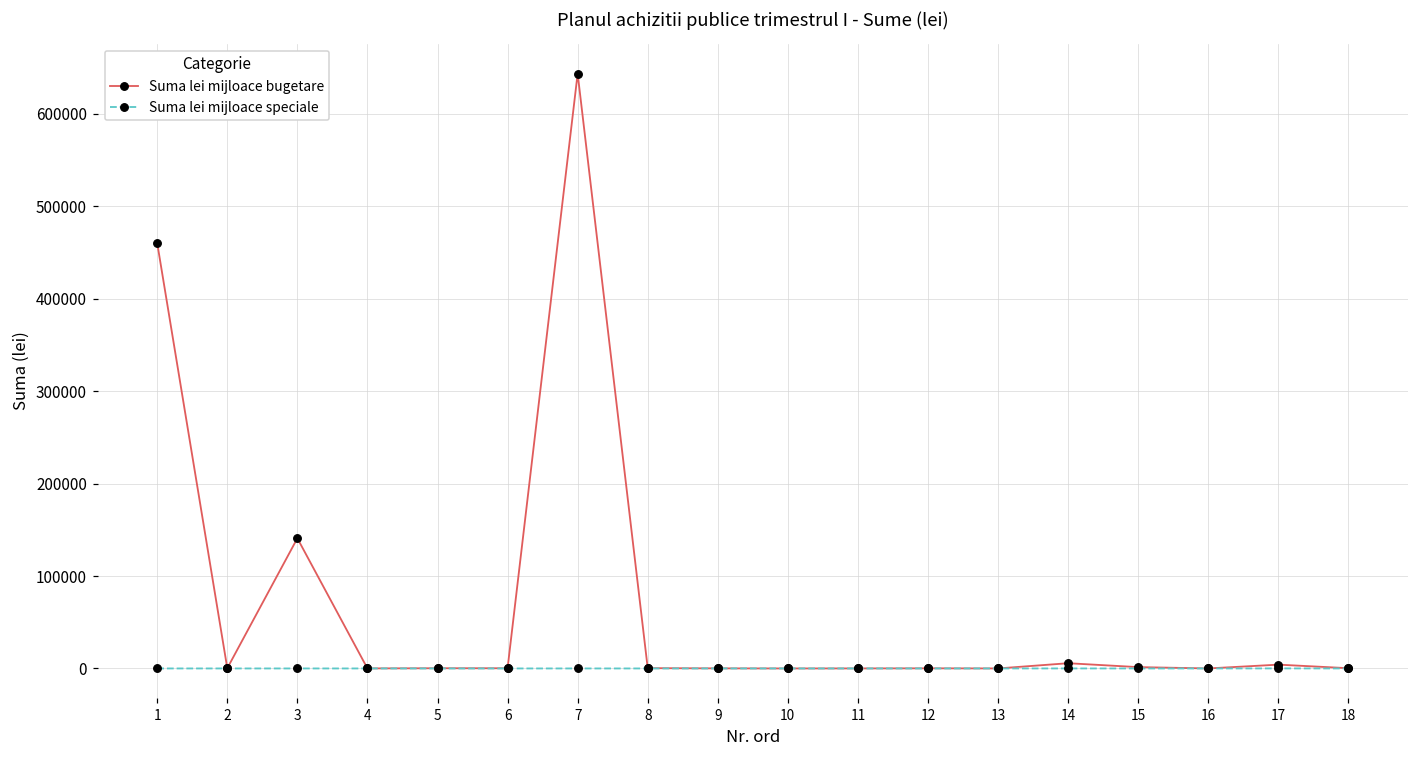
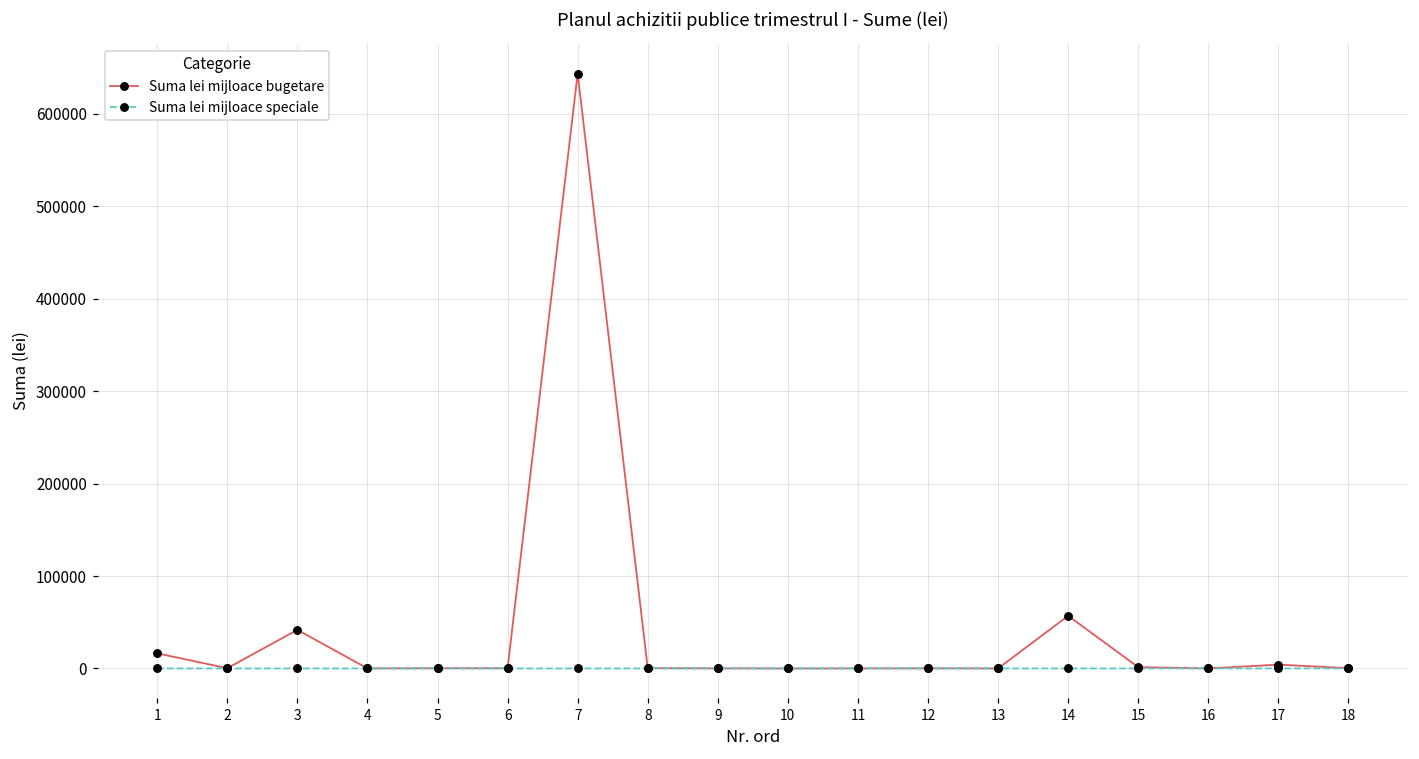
  {
    "Suma lei mijloace bugetare": {
-     "1": 460000,
-     "3": 140000,
+     "1": 20000,
+     "3": 40000,
      "7": 640000,
-     "14": 10000,
+     "14": 60000,
      "17": 0
    },
    "Suma lei mijloace speciale": {
      "1": 0,
      "3": 0,
      "7": 0,
      "14": 0,
      "17": 0
    }
  }
